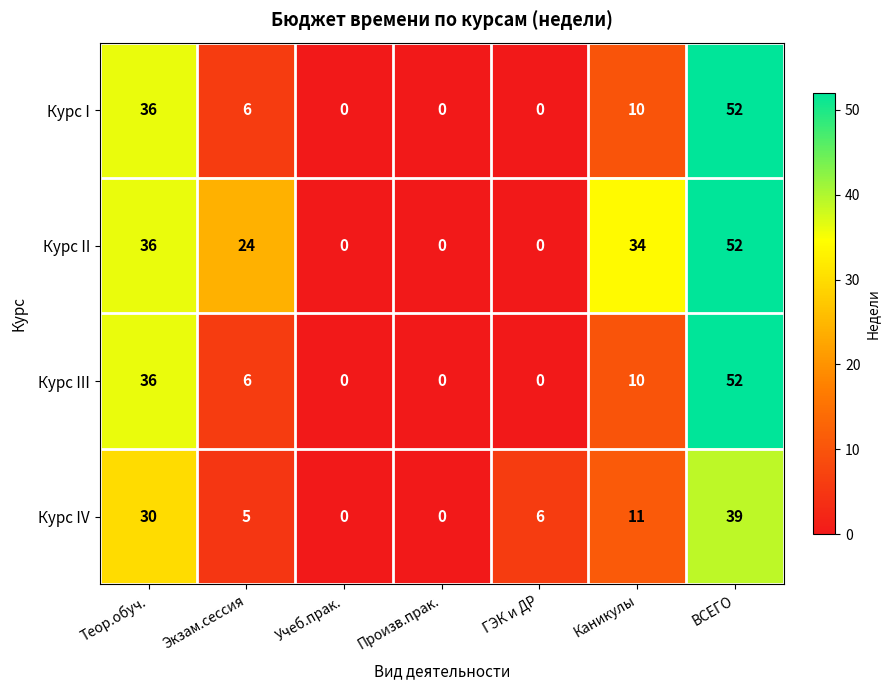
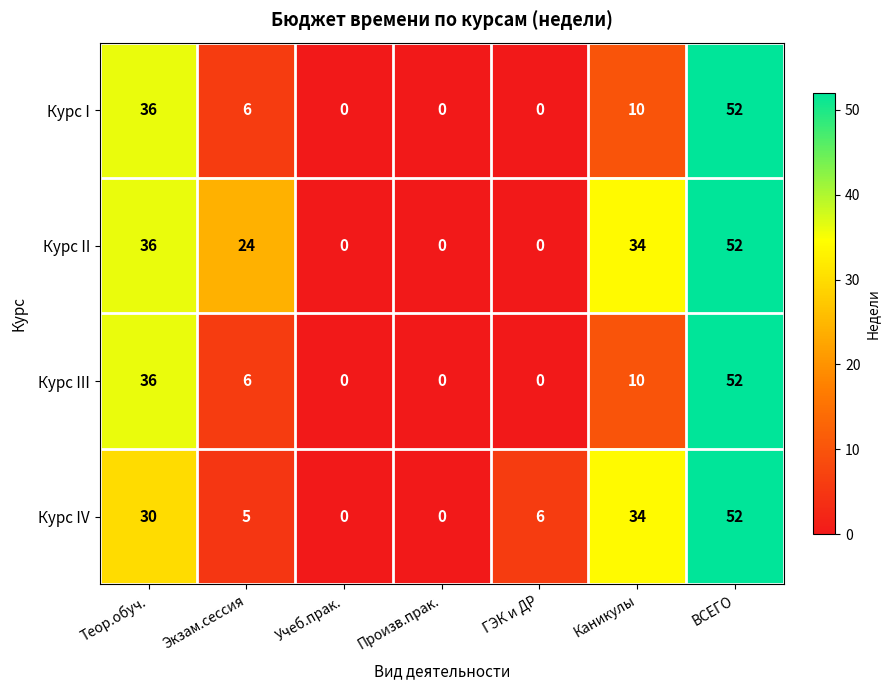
  {
    "Курс I": {
      "Теор.обуч.": 36,
      "Экзам.сессия": 6,
      "Учеб.прак.": 0,
      "Произв.прак.": 0,
      "ГЭК и ДР": 0,
      "Каникулы": 10,
      "ВСЕГО": 52
    },
    "Курс II": {
      "Теор.обуч.": 36,
      "Экзам.сессия": 24,
      "Учеб.прак.": 0,
      "Произв.прак.": 0,
      "ГЭК и ДР": 0,
      "Каникулы": 34,
      "ВСЕГО": 52
    },
    "Курс III": {
      "Теор.обуч.": 36,
      "Экзам.сессия": 6,
      "Учеб.прак.": 0,
      "Произв.прак.": 0,
      "ГЭК и ДР": 0,
      "Каникулы": 10,
      "ВСЕГО": 52
    },
    "Курс IV": {
      "Теор.обуч.": 30,
      "Экзам.сессия": 5,
      "Учеб.прак.": 0,
      "Произв.прак.": 0,
      "ГЭК и ДР": 6,
-     "Каникулы": 11,
-     "ВСЕГО": 39
+     "Каникулы": 34,
+     "ВСЕГО": 52
    }
  }
